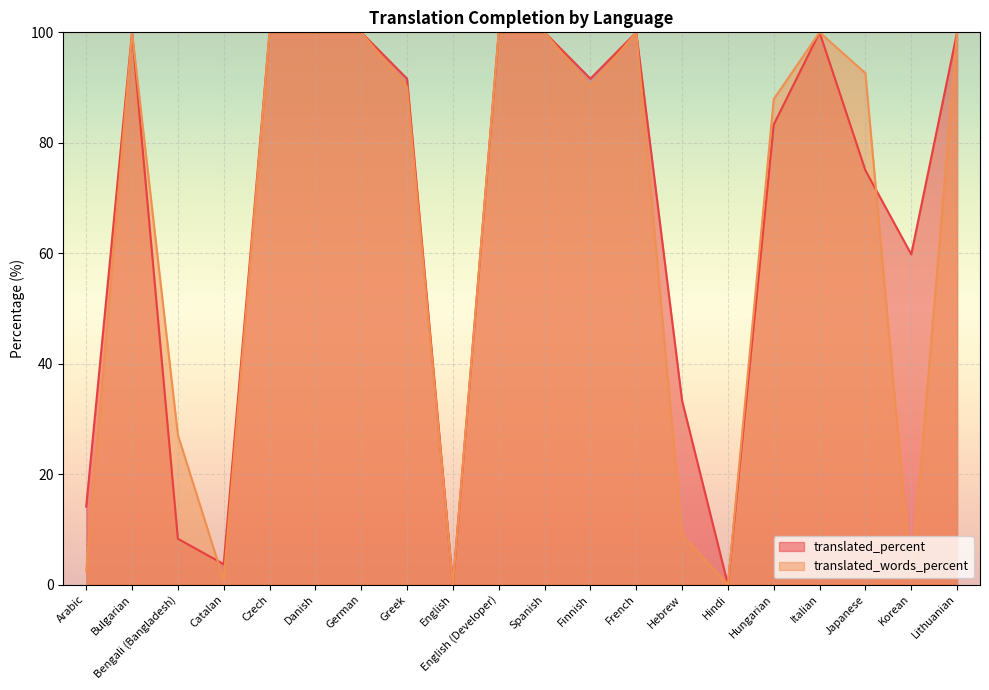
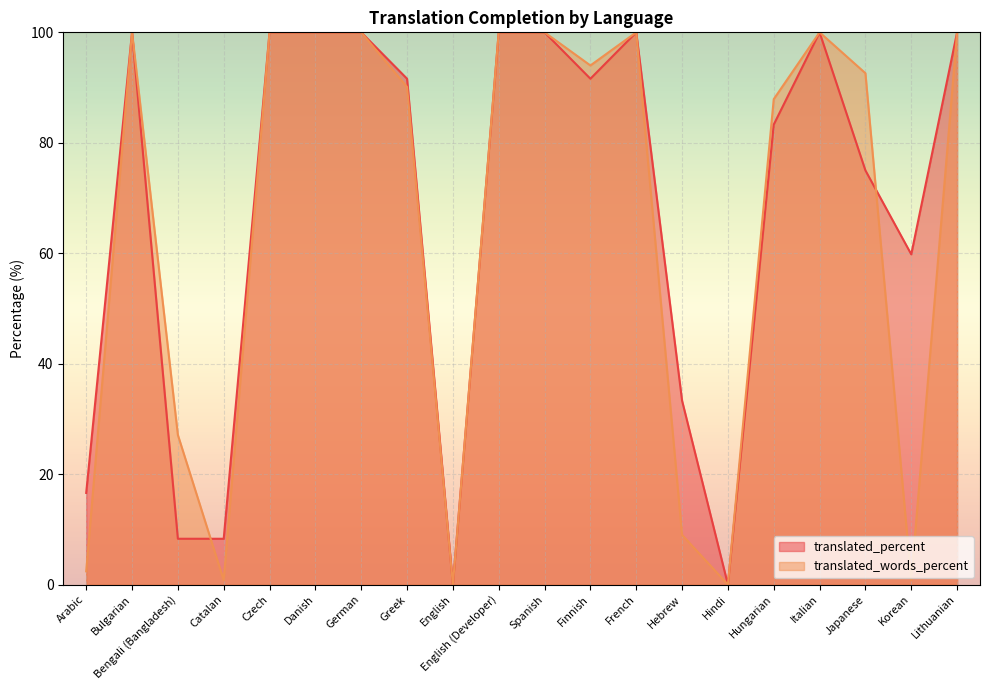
  {
    "translated_percent": {
-     "Arabic": 14,
+     "Arabic": 17,
      "Bengali (Bangladesh)": 8,
-     "Catalan": 4,
+     "Catalan": 8,
      "Greek": 92,
      "Finnish": 92,
      "Hebrew": 33,
      "Hungarian": 83,
      "Japanese": 75,
      "Korean": 60
    },
    "translated_words_percent": {
      "Arabic": 2,
      "Bengali (Bangladesh)": 27,
      "Catalan": 1,
      "Greek": 90,
-     "Finnish": 90,
+     "Finnish": 94,
      "Hebrew": 9,
      "Hungarian": 88,
      "Japanese": 93,
      "Korean": 1
    }
  }
